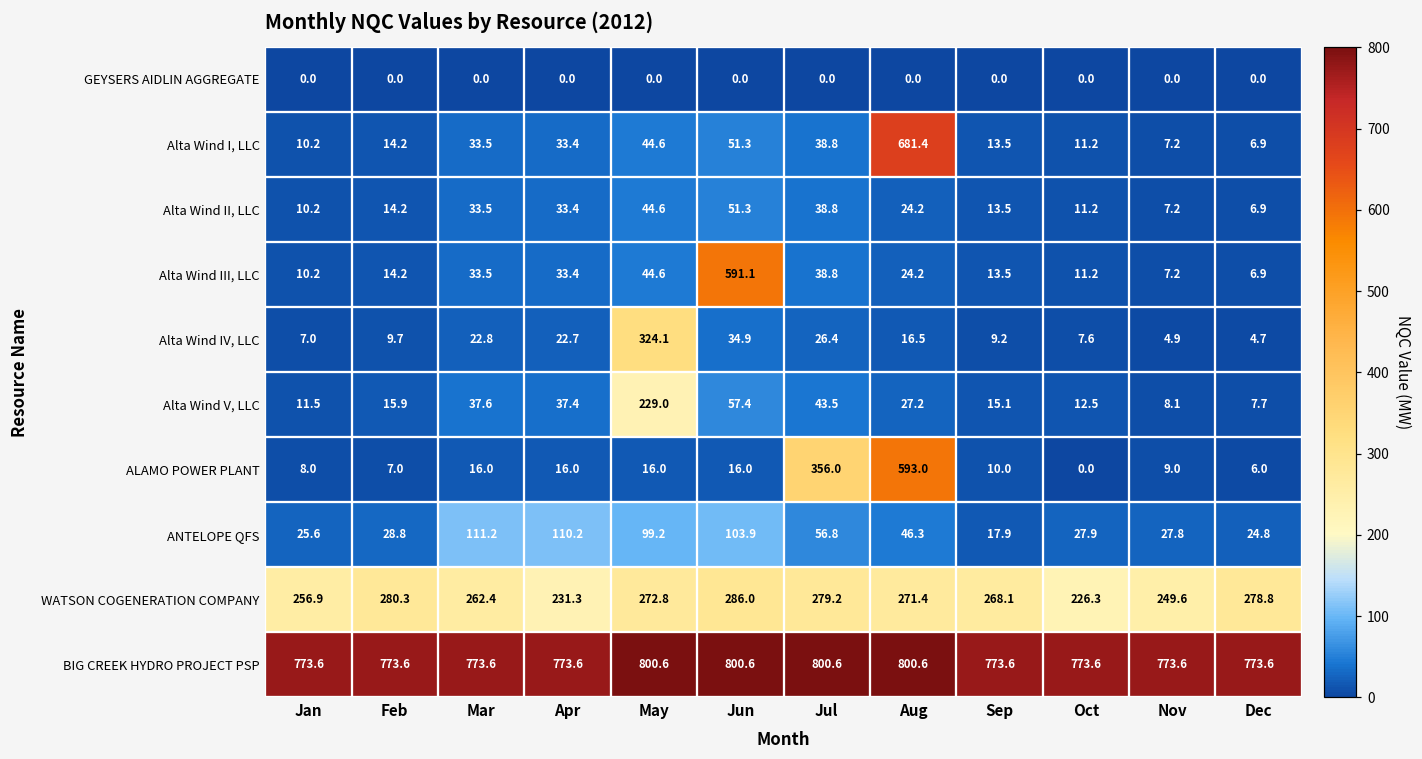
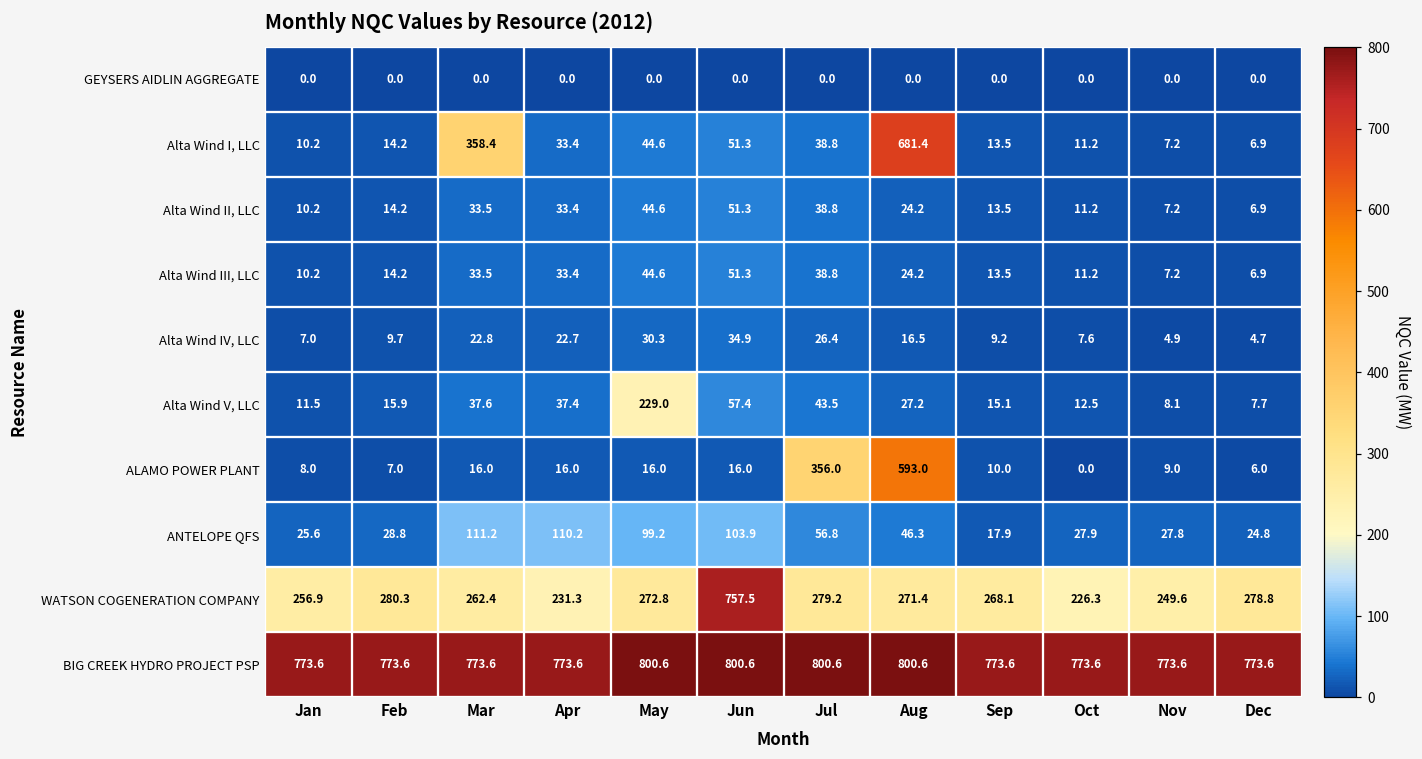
  {
    "GEYSERS AIDLIN AGGREGATE": {
      "Jan": 0.0,
      "Feb": 0.0,
      "Mar": 0.0,
      "Apr": 0.0,
      "May": 0.0,
      "Jun": 0.0,
      "Jul": 0.0,
      "Aug": 0.0,
      "Sep": 0.0,
      "Oct": 0.0,
      "Nov": 0.0,
      "Dec": 0.0
    },
    "Alta Wind I, LLC": {
      "Jan": 10.2,
      "Feb": 14.2,
-     "Mar": 33.5,
+     "Mar": 358.4,
      "Apr": 33.4,
      "May": 44.6,
      "Jun": 51.3,
      "Jul": 38.8,
      "Aug": 681.4,
      "Sep": 13.5,
      "Oct": 11.2,
      "Nov": 7.2,
      "Dec": 6.9
    },
    "Alta Wind II, LLC": {
      "Jan": 10.2,
      "Feb": 14.2,
      "Mar": 33.5,
      "Apr": 33.4,
      "May": 44.6,
      "Jun": 51.3,
      "Jul": 38.8,
      "Aug": 24.2,
      "Sep": 13.5,
      "Oct": 11.2,
      "Nov": 7.2,
      "Dec": 6.9
    },
    "Alta Wind III, LLC": {
      "Jan": 10.2,
      "Feb": 14.2,
      "Mar": 33.5,
      "Apr": 33.4,
      "May": 44.6,
-     "Jun": 591.1,
+     "Jun": 51.3,
      "Jul": 38.8,
      "Aug": 24.2,
      "Sep": 13.5,
      "Oct": 11.2,
      "Nov": 7.2,
      "Dec": 6.9
    },
    "Alta Wind IV, LLC": {
      "Jan": 7.0,
      "Feb": 9.7,
      "Mar": 22.8,
      "Apr": 22.7,
-     "May": 324.1,
+     "May": 30.3,
      "Jun": 34.9,
      "Jul": 26.4,
      "Aug": 16.5,
      "Sep": 9.2,
      "Oct": 7.6,
      "Nov": 4.9,
      "Dec": 4.7
    },
    "Alta Wind V, LLC": {
      "Jan": 11.5,
      "Feb": 15.9,
      "Mar": 37.6,
      "Apr": 37.4,
      "May": 229.0,
      "Jun": 57.4,
      "Jul": 43.5,
      "Aug": 27.2,
      "Sep": 15.1,
      "Oct": 12.5,
      "Nov": 8.1,
      "Dec": 7.7
    },
    "ALAMO POWER PLANT": {
      "Jan": 8.0,
      "Feb": 7.0,
      "Mar": 16.0,
      "Apr": 16.0,
      "May": 16.0,
      "Jun": 16.0,
      "Jul": 356.0,
      "Aug": 593.0,
      "Sep": 10.0,
      "Oct": 0.0,
      "Nov": 9.0,
      "Dec": 6.0
    },
    "ANTELOPE QFS": {
      "Jan": 25.6,
      "Feb": 28.8,
      "Mar": 111.2,
      "Apr": 110.2,
      "May": 99.2,
      "Jun": 103.9,
      "Jul": 56.8,
      "Aug": 46.3,
      "Sep": 17.9,
      "Oct": 27.9,
      "Nov": 27.8,
      "Dec": 24.8
    },
    "WATSON COGENERATION COMPANY": {
      "Jan": 256.9,
      "Feb": 280.3,
      "Mar": 262.4,
      "Apr": 231.3,
      "May": 272.8,
-     "Jun": 286.0,
+     "Jun": 757.5,
      "Jul": 279.2,
      "Aug": 271.4,
      "Sep": 268.1,
      "Oct": 226.3,
      "Nov": 249.6,
      "Dec": 278.8
    },
    "BIG CREEK HYDRO PROJECT PSP": {
      "Jan": 773.6,
      "Feb": 773.6,
      "Mar": 773.6,
      "Apr": 773.6,
      "May": 800.6,
      "Jun": 800.6,
      "Jul": 800.6,
      "Aug": 800.6,
      "Sep": 773.6,
      "Oct": 773.6,
      "Nov": 773.6,
      "Dec": 773.6
    }
  }
